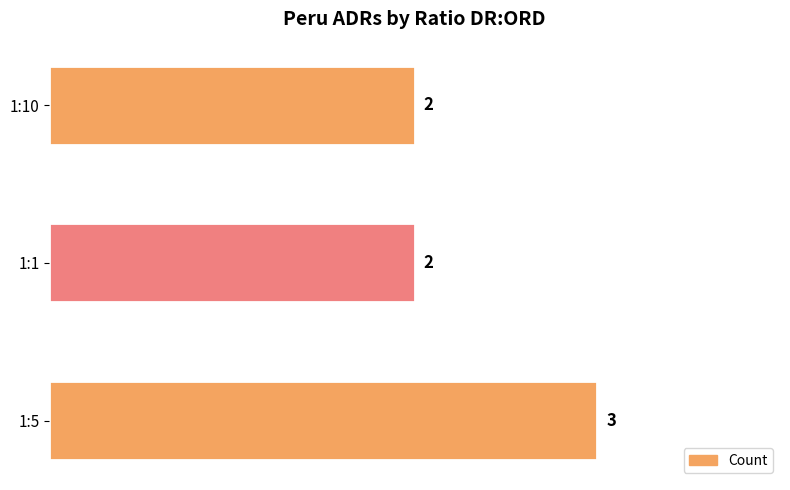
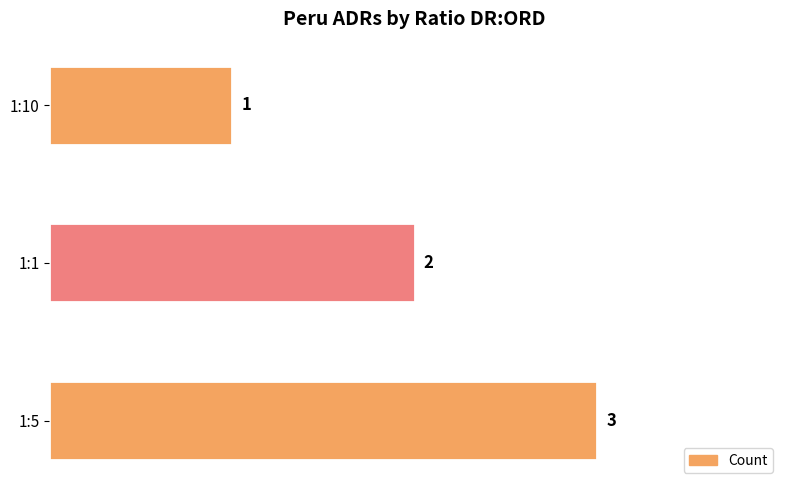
  {
-   "1:10": 2,
+   "1:10": 1,
    "1:1": 2,
    "1:5": 3
  }
